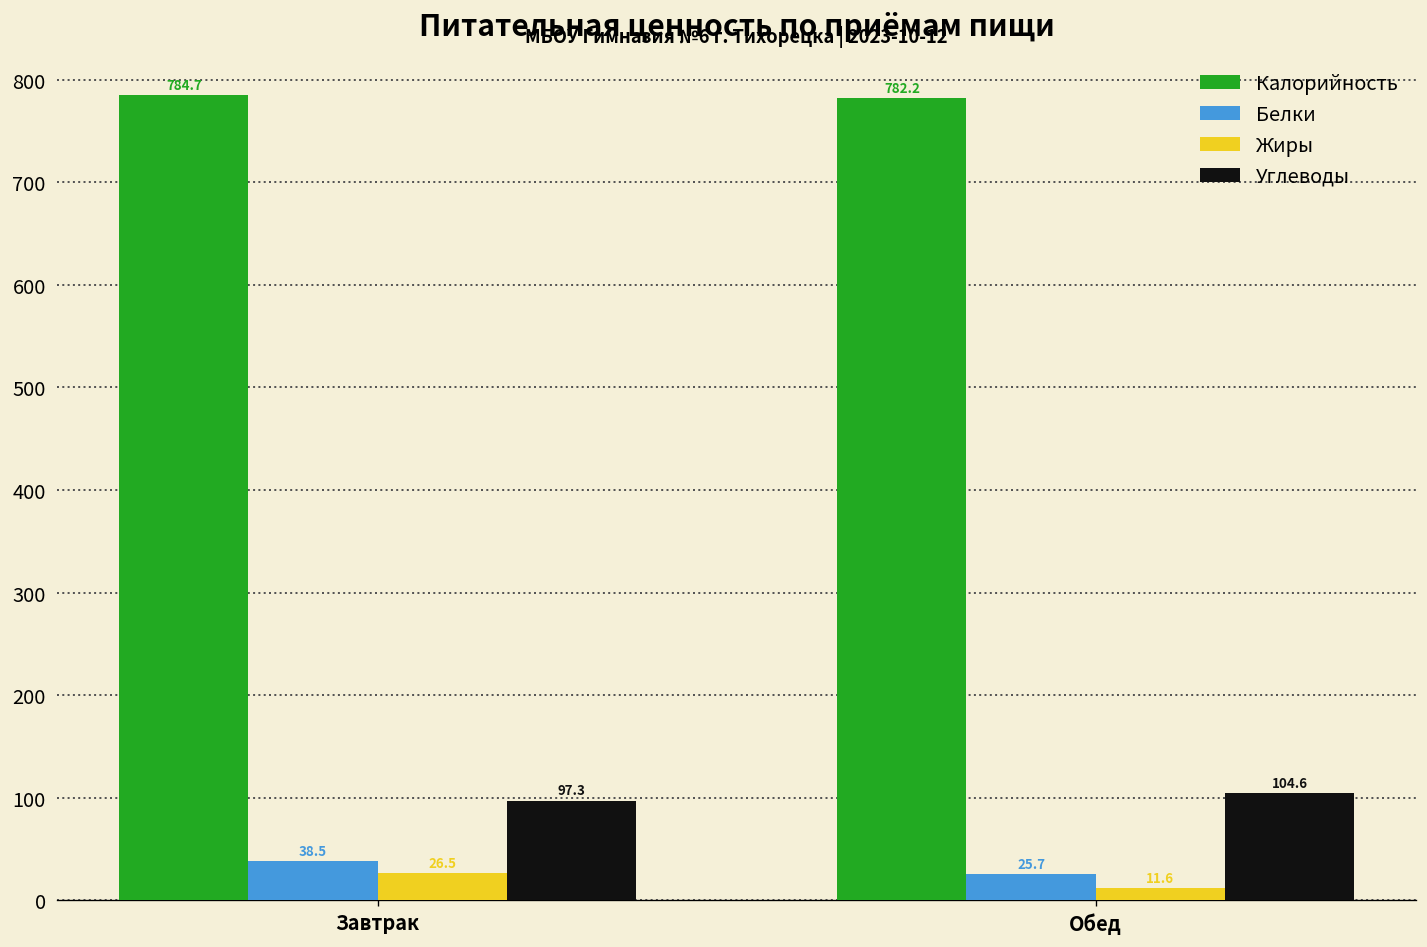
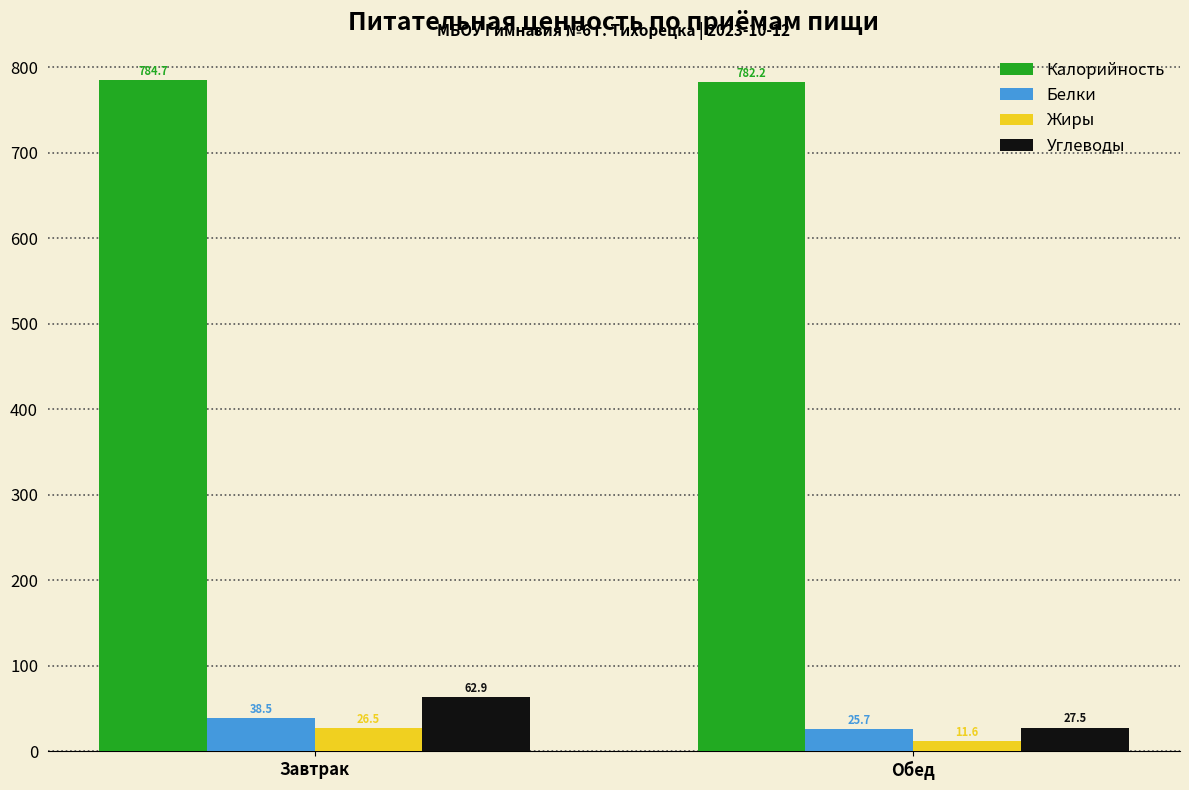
  {
    "Калорийность": {
      "Завтрак": 784.7,
      "Обед": 782.2
    },
    "Белки": {
      "Завтрак": 38.5,
      "Обед": 25.7
    },
    "Жиры": {
      "Завтрак": 26.5,
      "Обед": 11.6
    },
    "Углеводы": {
-     "Завтрак": 97.3,
-     "Обед": 104.6
+     "Завтрак": 62.9,
+     "Обед": 27.5
    }
  }
